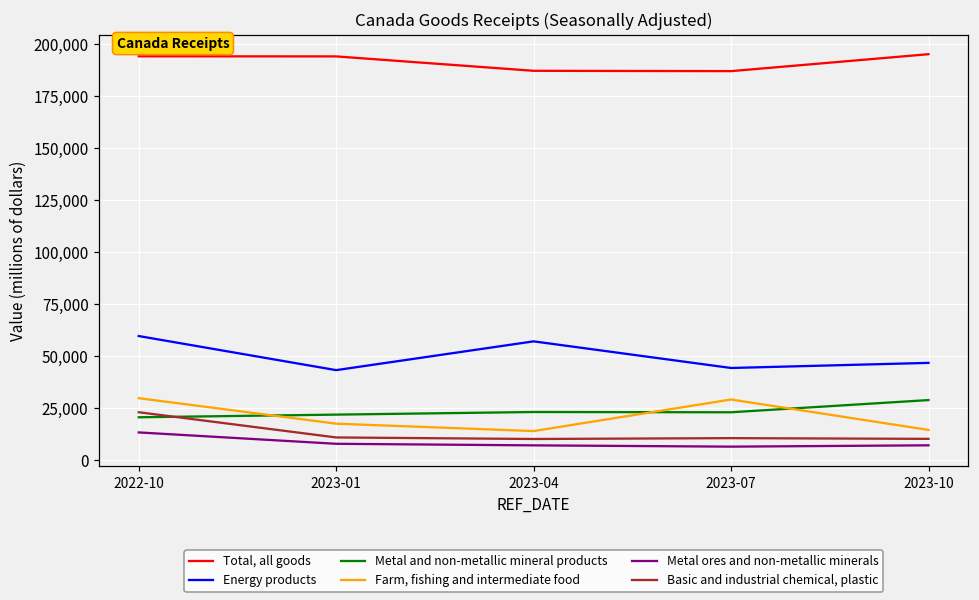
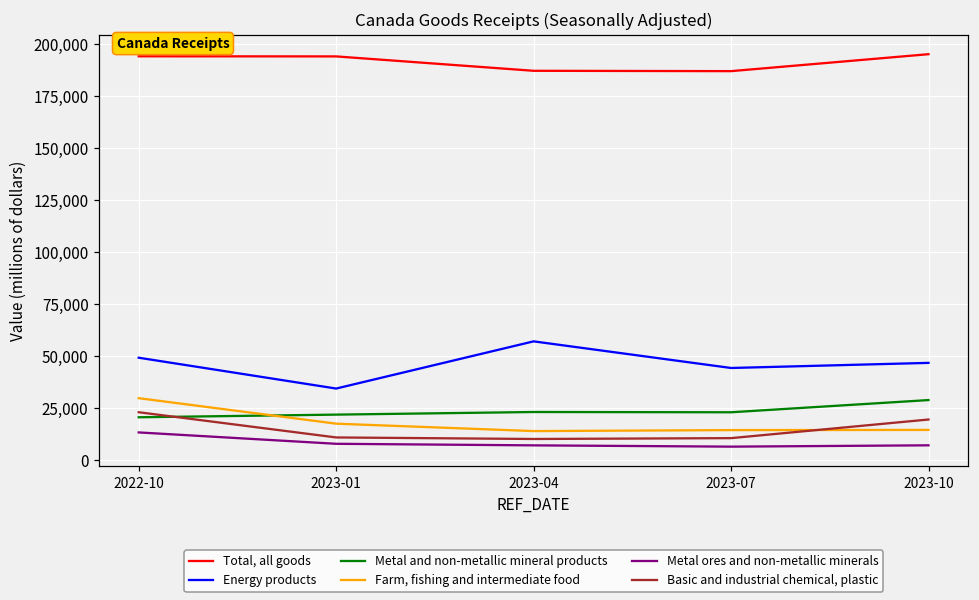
  {
    "Total, all goods": {
      "2022-10": "194,000",
      "2023-01": "194,000",
      "2023-04": "187,000",
      "2023-07": "187,000",
      "2023-10": "195,000"
    },
    "Energy products": {
-     "2022-10": "60,000",
-     "2023-01": "43,000",
+     "2022-10": "49,000",
+     "2023-01": "35,000",
      "2023-04": "57,000",
      "2023-07": "44,000",
      "2023-10": "47,000"
    },
    "Metal and non-metallic mineral products": {
      "2022-10": "21,000",
      "2023-01": "22,000",
      "2023-04": "23,000",
      "2023-07": "23,000",
      "2023-10": "29,000"
    },
    "Farm, fishing and intermediate food": {
      "2022-10": "30,000",
      "2023-01": "18,000",
      "2023-04": "14,000",
-     "2023-07": "29,000",
+     "2023-07": "15,000",
      "2023-10": "15,000"
    },
    "Metal ores and non-metallic minerals": {
      "2022-10": "13,000",
      "2023-01": "8,000",
      "2023-04": "7,000",
      "2023-07": "7,000",
      "2023-10": "7,000"
    },
    "Basic and industrial chemical, plastic": {
      "2022-10": "23,000",
      "2023-01": "11,000",
      "2023-04": "10,000",
      "2023-07": "11,000",
-     "2023-10": "10,000"
+     "2023-10": "20,000"
    }
  }
